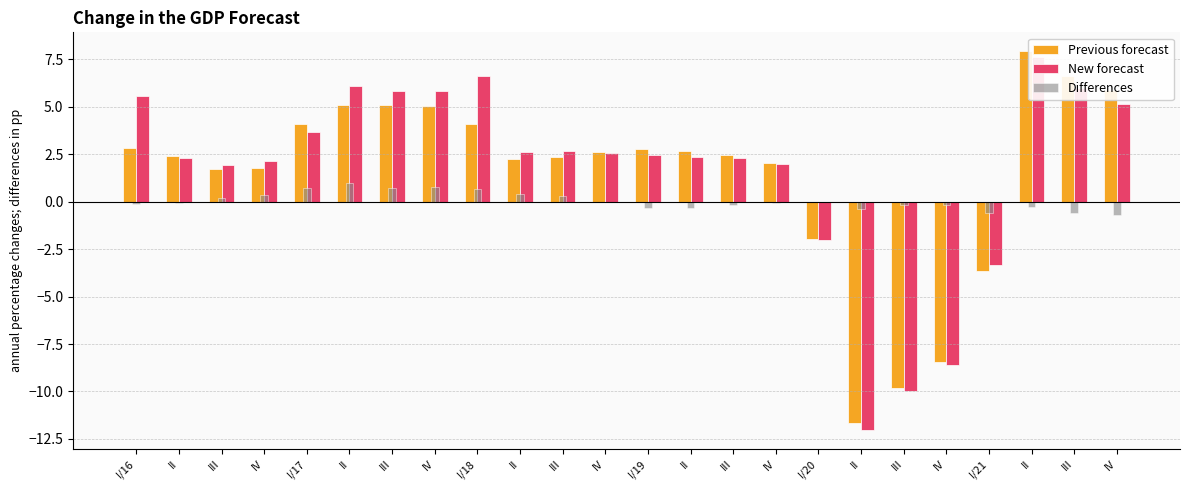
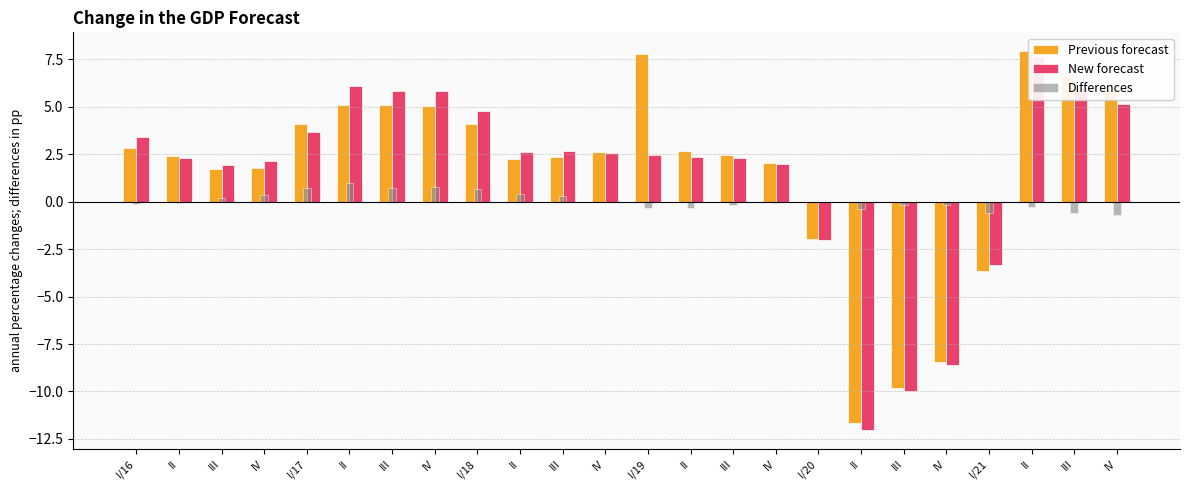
  {
    "Previous forecast": {
      "I/16": 2.8,
      "I/17": 4.1,
      "I/18": 4.1,
-     "I/19": 2.8,
+     "I/19": 7.8,
      "I/20": -2.0,
      "I/21": -3.6
    },
    "New forecast": {
-     "I/16": 5.6,
+     "I/16": 3.4,
      "I/17": 3.7,
-     "I/18": 6.6,
+     "I/18": 4.8,
      "I/19": 2.4,
      "I/20": -2.0,
      "I/21": -3.3
    },
    "Differences": {
      "I/16": -0.1,
      "I/17": 0.7,
      "I/18": 0.7,
      "I/19": -0.3,
      "I/21": -0.6
    }
  }
